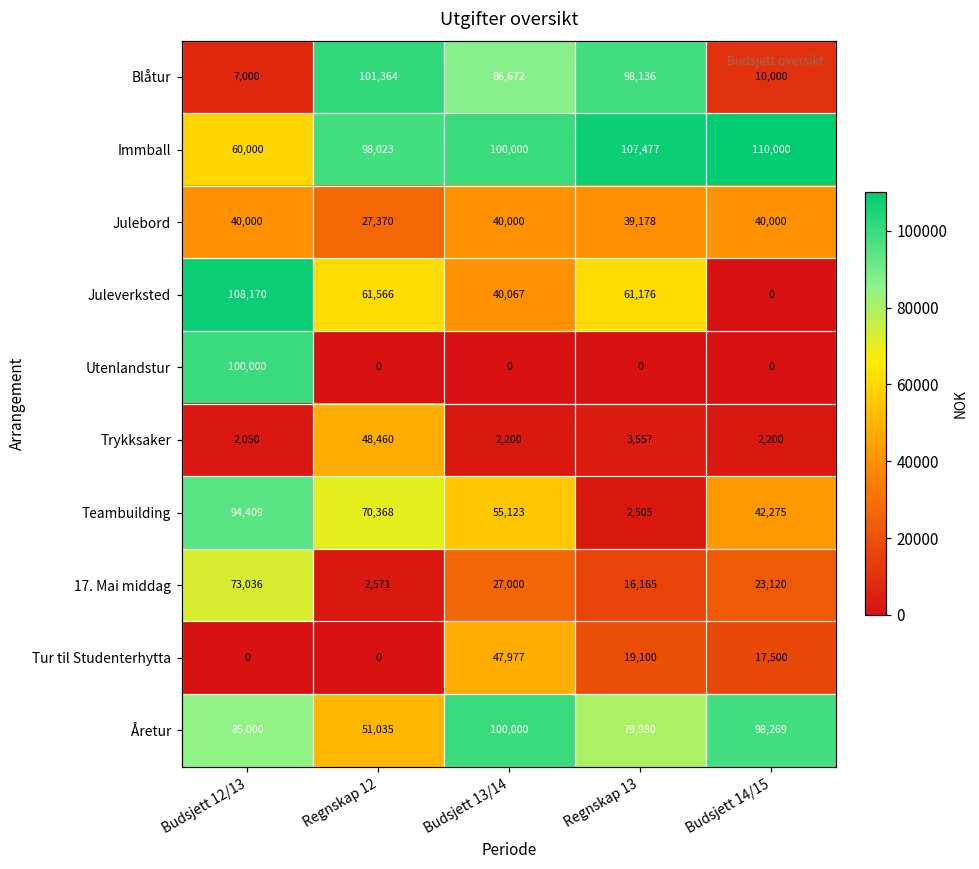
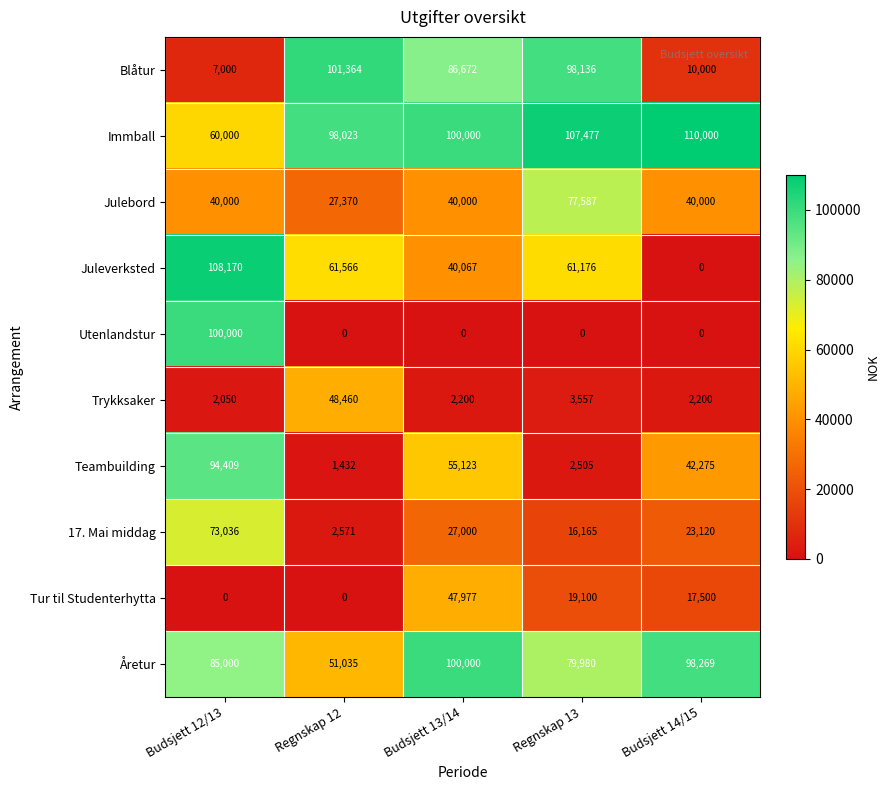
  {
    "Blåtur": {
      "Budsjett 12/13": "7,000",
      "Regnskap 12": "101,364",
      "Budsjett 13/14": "86,672",
      "Regnskap 13": "98,136"
    },
    "Immball": {
      "Budsjett 12/13": "60,000",
      "Regnskap 12": "98,023",
      "Budsjett 13/14": "100,000",
      "Regnskap 13": "107,477",
      "Budsjett 14/15": "110,000"
    },
    "Julebord": {
      "Budsjett 12/13": "40,000",
      "Regnskap 12": "27,370",
      "Budsjett 13/14": "40,000",
-     "Regnskap 13": "39,178",
+     "Regnskap 13": "77,587",
      "Budsjett 14/15": "40,000"
    },
    "Juleverksted": {
      "Budsjett 12/13": "108,170",
      "Regnskap 12": "61,566",
      "Budsjett 13/14": "40,067",
      "Regnskap 13": "61,176",
      "Budsjett 14/15": "0"
    },
    "Utenlandstur": {
      "Budsjett 12/13": "100,000",
      "Regnskap 12": "0",
      "Budsjett 13/14": "0",
      "Regnskap 13": "0",
      "Budsjett 14/15": "0"
    },
    "Trykksaker": {
      "Budsjett 12/13": "2,050",
      "Regnskap 12": "48,460",
      "Budsjett 13/14": "2,200",
      "Regnskap 13": "3,557",
      "Budsjett 14/15": "2,200"
    },
    "Teambuilding": {
      "Budsjett 12/13": "94,409",
-     "Regnskap 12": "70,368",
+     "Regnskap 12": "1,432",
      "Budsjett 13/14": "55,123",
      "Regnskap 13": "2,505",
      "Budsjett 14/15": "42,275"
    },
    "17. Mai middag": {
      "Budsjett 12/13": "73,036",
      "Regnskap 12": "2,571",
      "Budsjett 13/14": "27,000",
      "Regnskap 13": "16,165",
      "Budsjett 14/15": "23,120"
    },
    "Tur til Studenterhytta": {
      "Budsjett 12/13": "0",
      "Regnskap 12": "0",
      "Budsjett 13/14": "47,977",
      "Regnskap 13": "19,100",
      "Budsjett 14/15": "17,500"
    },
    "Åretur": {
      "Budsjett 12/13": "85,000",
      "Regnskap 12": "51,035",
      "Budsjett 13/14": "100,000",
      "Regnskap 13": "79,980",
      "Budsjett 14/15": "98,269"
    }
  }
